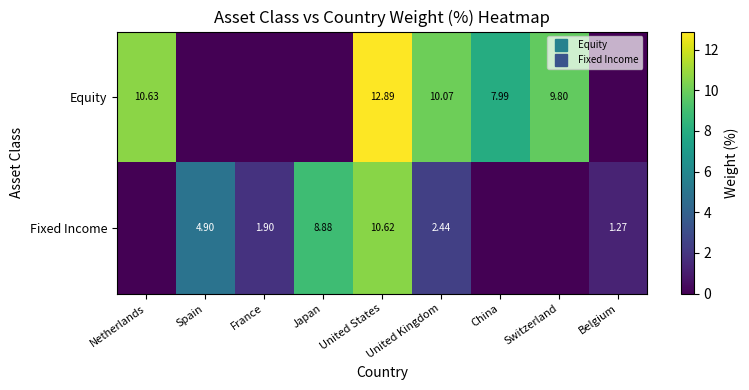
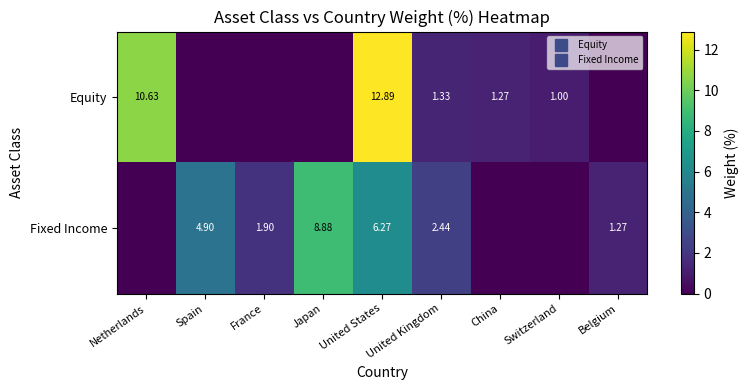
  {
    "Equity": {
      "Netherlands": 10.63,
      "United States": 12.89,
-     "United Kingdom": 10.07,
-     "China": 7.99,
-     "Switzerland": 9.80
+     "United Kingdom": 1.33,
+     "China": 1.27,
+     "Switzerland": 1.00
    },
    "Fixed Income": {
      "Spain": 4.90,
      "France": 1.90,
      "Japan": 8.88,
-     "United States": 10.62,
+     "United States": 6.27,
      "United Kingdom": 2.44,
      "Belgium": 1.27
    }
  }
